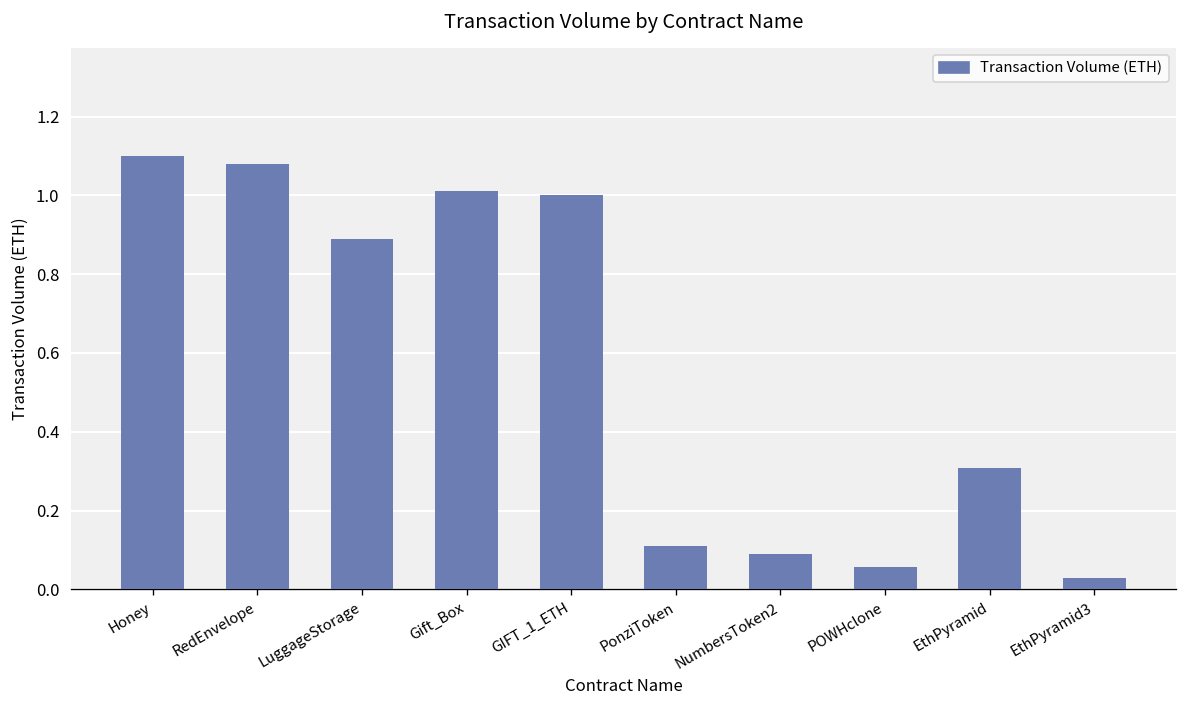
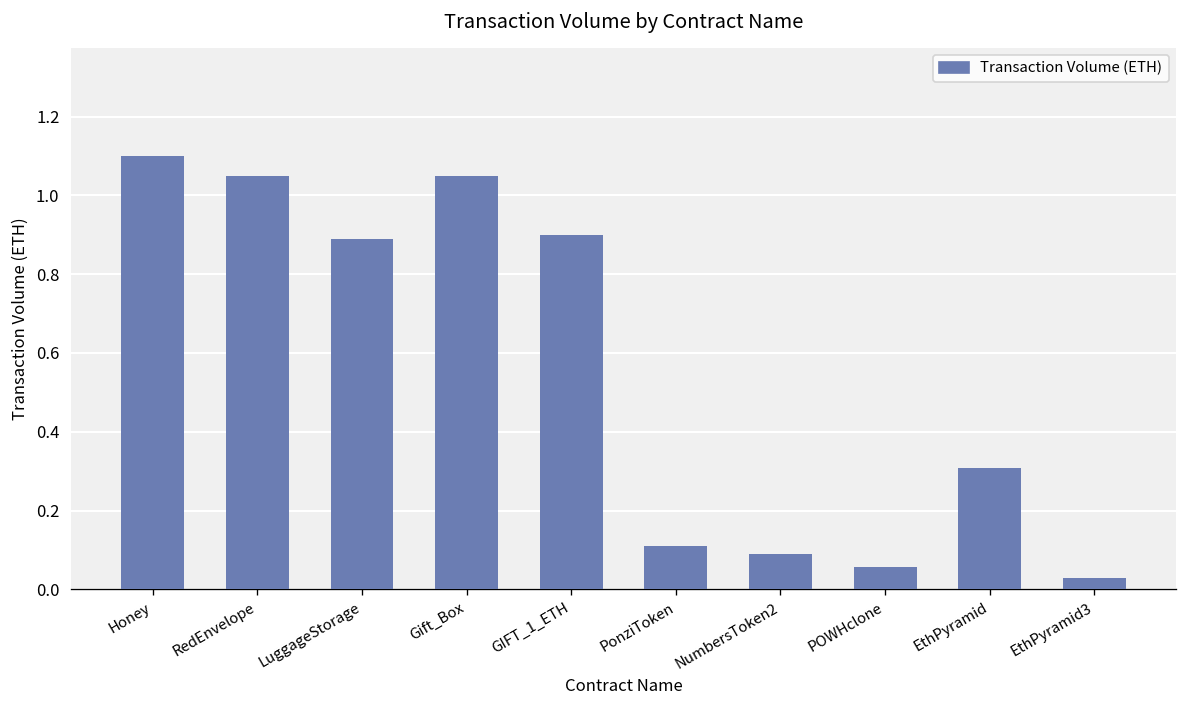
  {
    "Honey": 1.10,
-   "RedEnvelope": 1.08,
+   "RedEnvelope": 1.05,
    "LuggageStorage": 0.89,
-   "Gift_Box": 1.01,
-   "GIFT_1_ETH": 1.0,
+   "Gift_Box": 1.05,
+   "GIFT_1_ETH": 0.9,
    "PonziToken": 0.11,
    "NumbersToken2": 0.09,
    "POWHclone": 0.06,
    "EthPyramid": 0.31,
    "EthPyramid3": 0.03
  }
